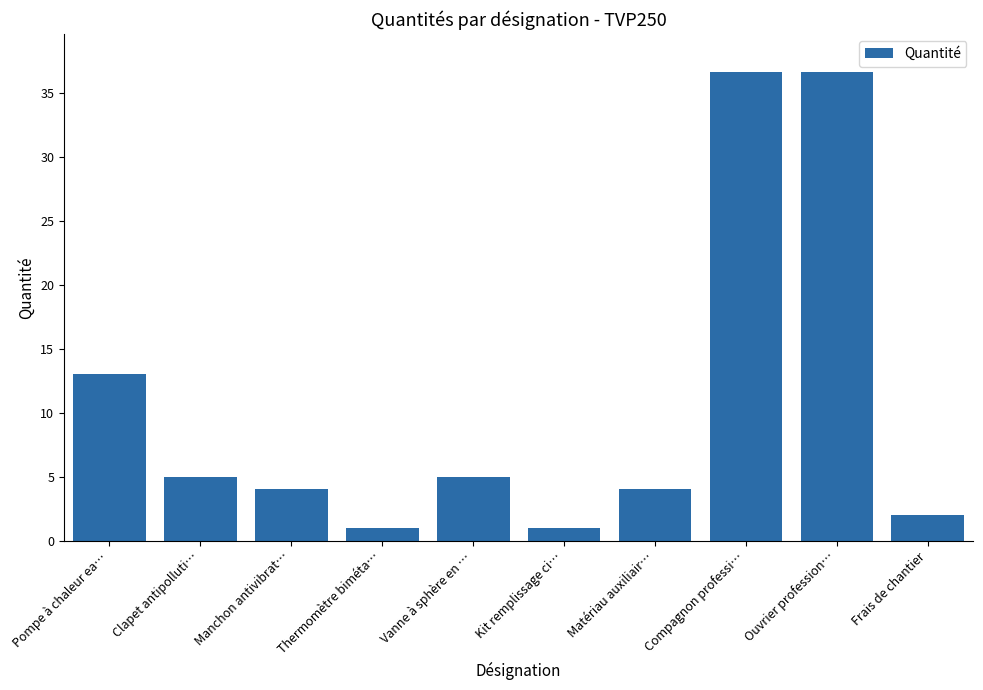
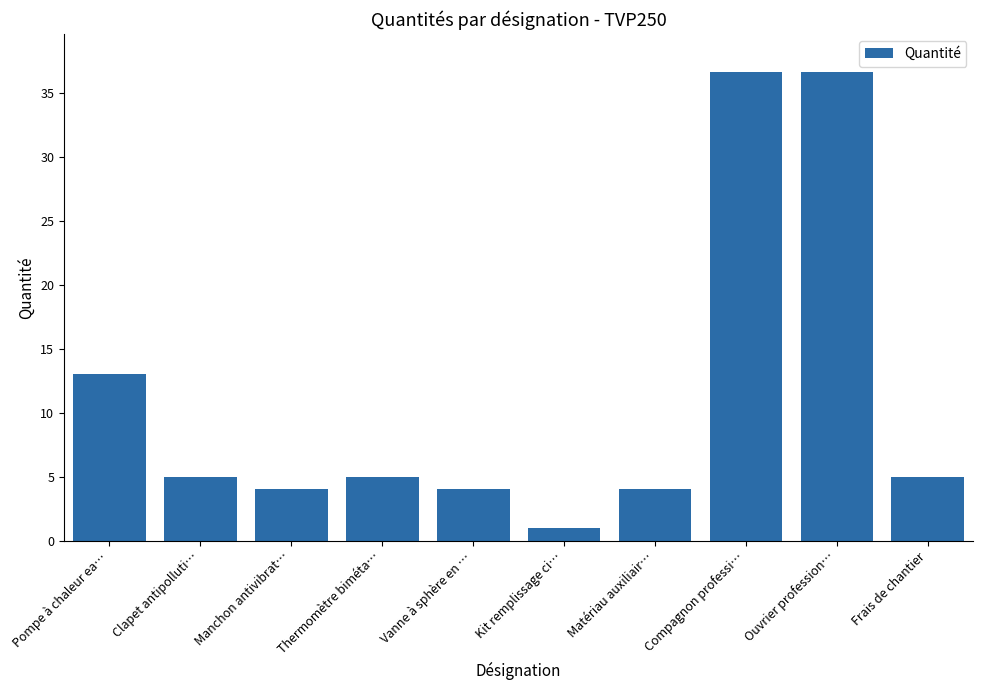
  {
    "Pompe à chaleur ea…": 13,
    "Clapet antipolluti…": 5,
    "Manchon antivibrat…": 4,
-   "Thermomètre biméta…": 1,
-   "Vanne à sphère en …": 5,
+   "Thermomètre biméta…": 5,
+   "Vanne à sphère en …": 4,
    "Kit remplissage ci…": 1,
    "Matériau auxiliair…": 4,
    "Compagnon professi…": 36.6,
    "Ouvrier profession…": 36.6,
-   "Frais de chantier": 2
+   "Frais de chantier": 5
  }
